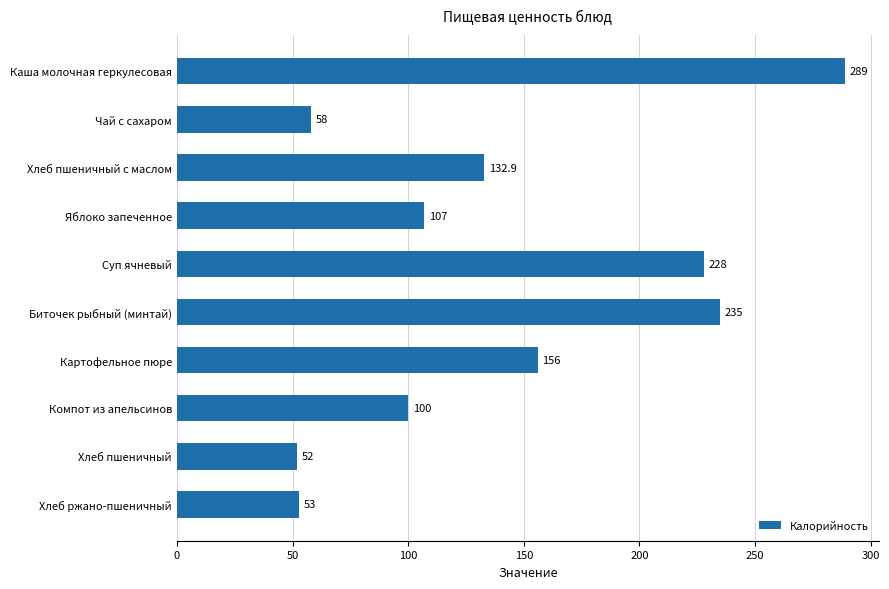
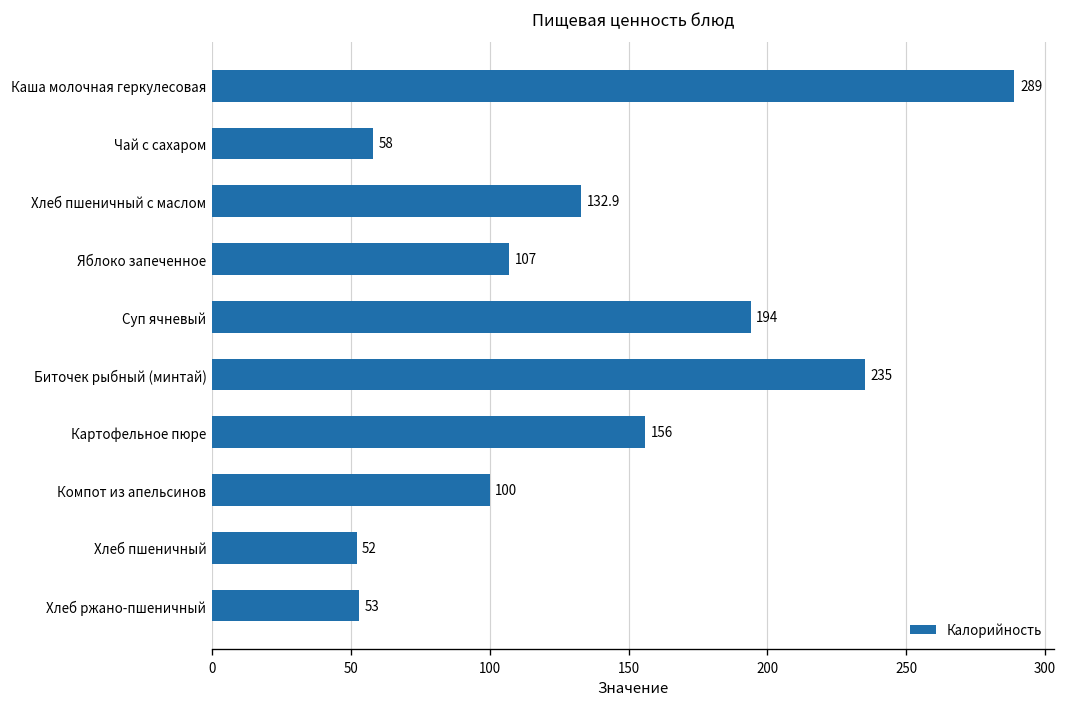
  {
    "Каша молочная геркулесовая": 289,
    "Чай с сахаром": 58,
    "Хлеб пшеничный с маслом": 132.9,
    "Яблоко запеченное": 107,
-   "Суп ячневый": 228,
+   "Суп ячневый": 194,
    "Биточек рыбный (минтай)": 235,
    "Картофельное пюре": 156,
    "Компот из апельсинов": 100,
    "Хлеб пшеничный": 52,
    "Хлеб ржано-пшеничный": 53
  }
